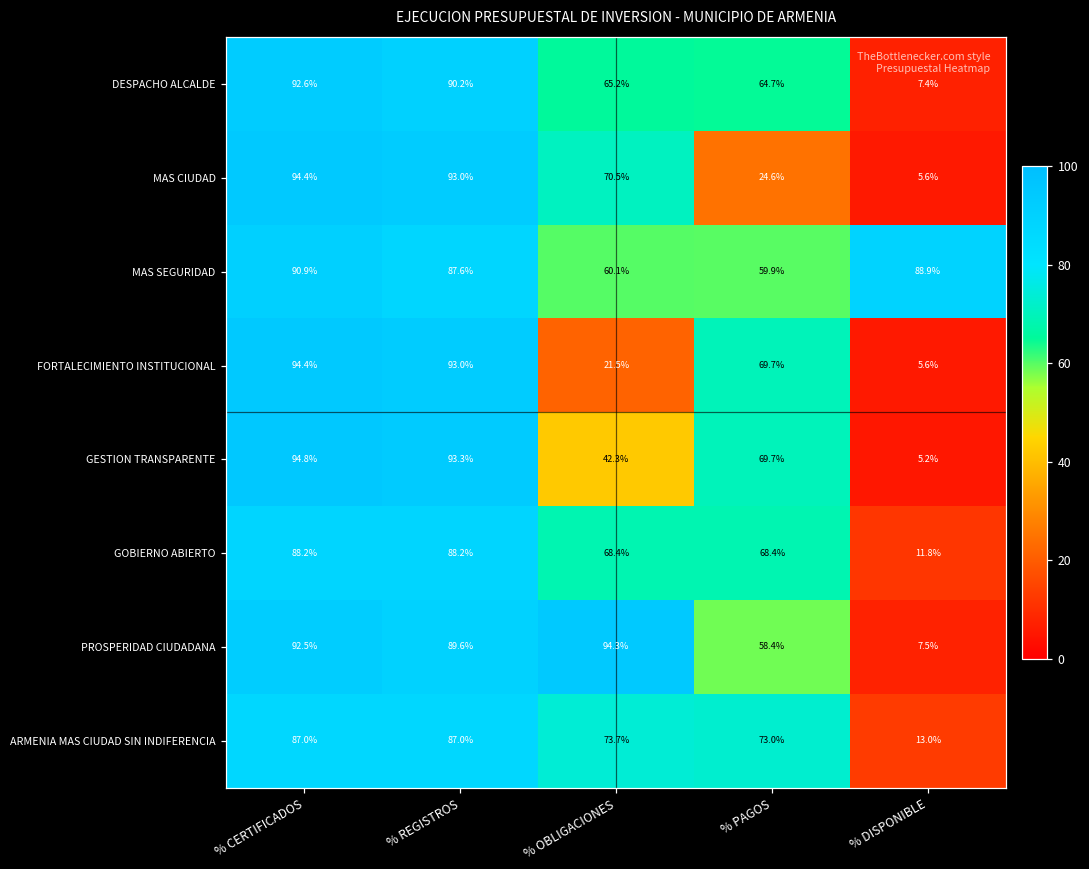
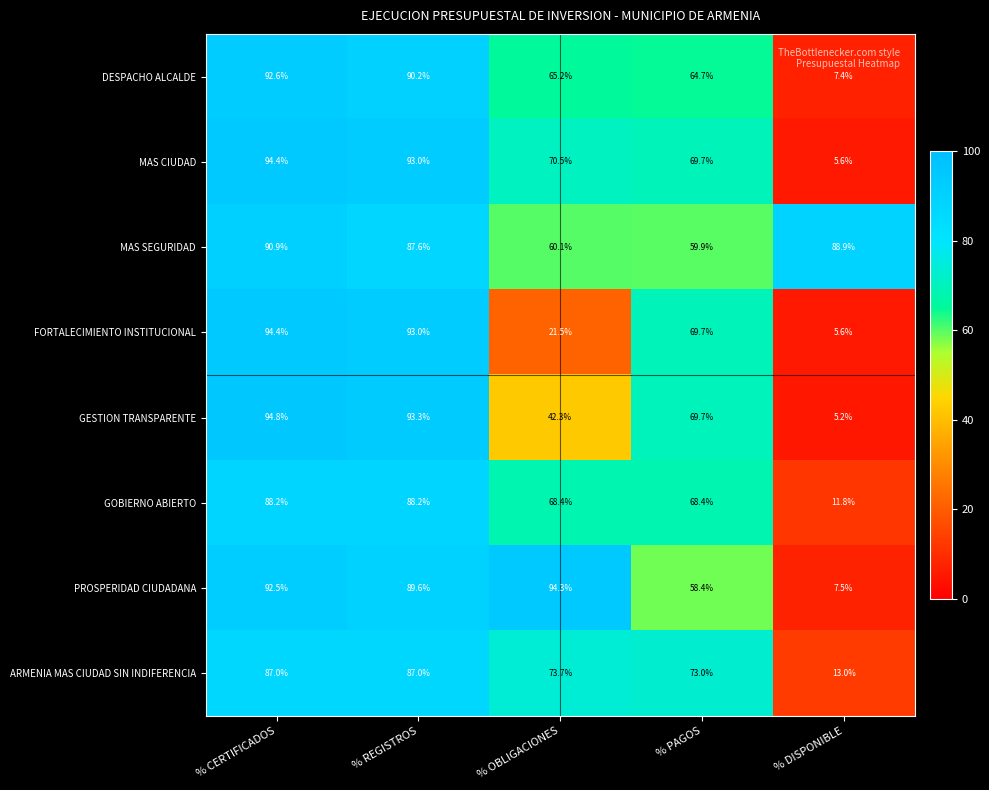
  {
    "DESPACHO ALCALDE": {
      "% CERTIFICADOS": "92.6%",
      "% REGISTROS": "90.2%",
      "% OBLIGACIONES": "65.2%",
      "% PAGOS": "64.7%"
    },
    "MAS CIUDAD": {
      "% CERTIFICADOS": "94.4%",
      "% REGISTROS": "93.0%",
      "% OBLIGACIONES": "70.5%",
-     "% PAGOS": "24.6%",
+     "% PAGOS": "69.7%",
      "% DISPONIBLE": "5.6%"
    },
    "MAS SEGURIDAD": {
      "% CERTIFICADOS": "90.9%",
      "% REGISTROS": "87.6%",
      "% OBLIGACIONES": "60.1%",
      "% PAGOS": "59.9%",
      "% DISPONIBLE": "88.9%"
    },
    "FORTALECIMIENTO INSTITUCIONAL": {
      "% CERTIFICADOS": "94.4%",
      "% REGISTROS": "93.0%",
      "% OBLIGACIONES": "21.5%",
      "% PAGOS": "69.7%",
      "% DISPONIBLE": "5.6%"
    },
    "GESTION TRANSPARENTE": {
      "% CERTIFICADOS": "94.8%",
      "% REGISTROS": "93.3%",
      "% OBLIGACIONES": "42.3%",
      "% PAGOS": "69.7%",
      "% DISPONIBLE": "5.2%"
    },
    "GOBIERNO ABIERTO": {
      "% CERTIFICADOS": "88.2%",
      "% REGISTROS": "88.2%",
      "% OBLIGACIONES": "68.4%",
      "% PAGOS": "68.4%",
      "% DISPONIBLE": "11.8%"
    },
    "PROSPERIDAD CIUDADANA": {
      "% CERTIFICADOS": "92.5%",
      "% REGISTROS": "89.6%",
      "% OBLIGACIONES": "94.3%",
      "% PAGOS": "58.4%",
      "% DISPONIBLE": "7.5%"
    },
    "ARMENIA MAS CIUDAD SIN INDIFERENCIA": {
      "% CERTIFICADOS": "87.0%",
      "% REGISTROS": "87.0%",
      "% OBLIGACIONES": "73.7%",
      "% PAGOS": "73.0%",
      "% DISPONIBLE": "13.0%"
    }
  }
